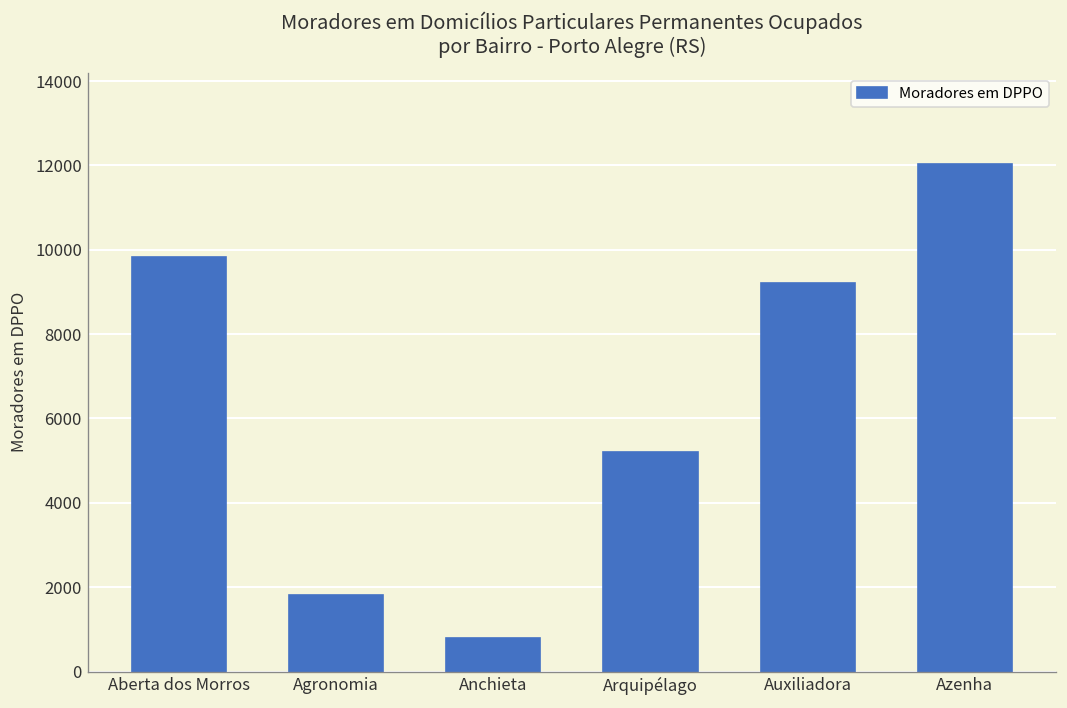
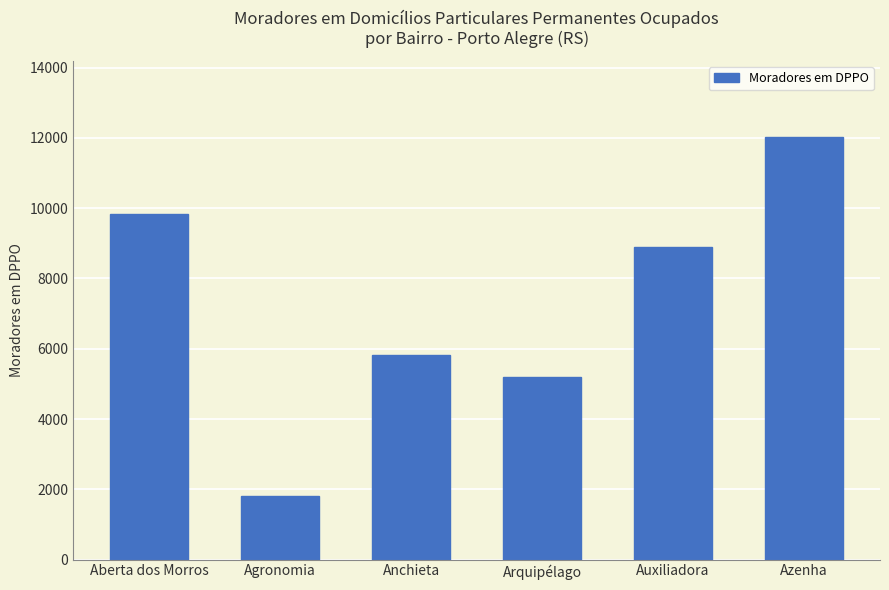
  {
    "Aberta dos Morros": 9800,
    "Agronomia": 1800,
-   "Anchieta": 800,
+   "Anchieta": 5800,
    "Arquipélago": 5200,
-   "Auxiliadora": 9200,
+   "Auxiliadora": 8900,
    "Azenha": 12000
  }
